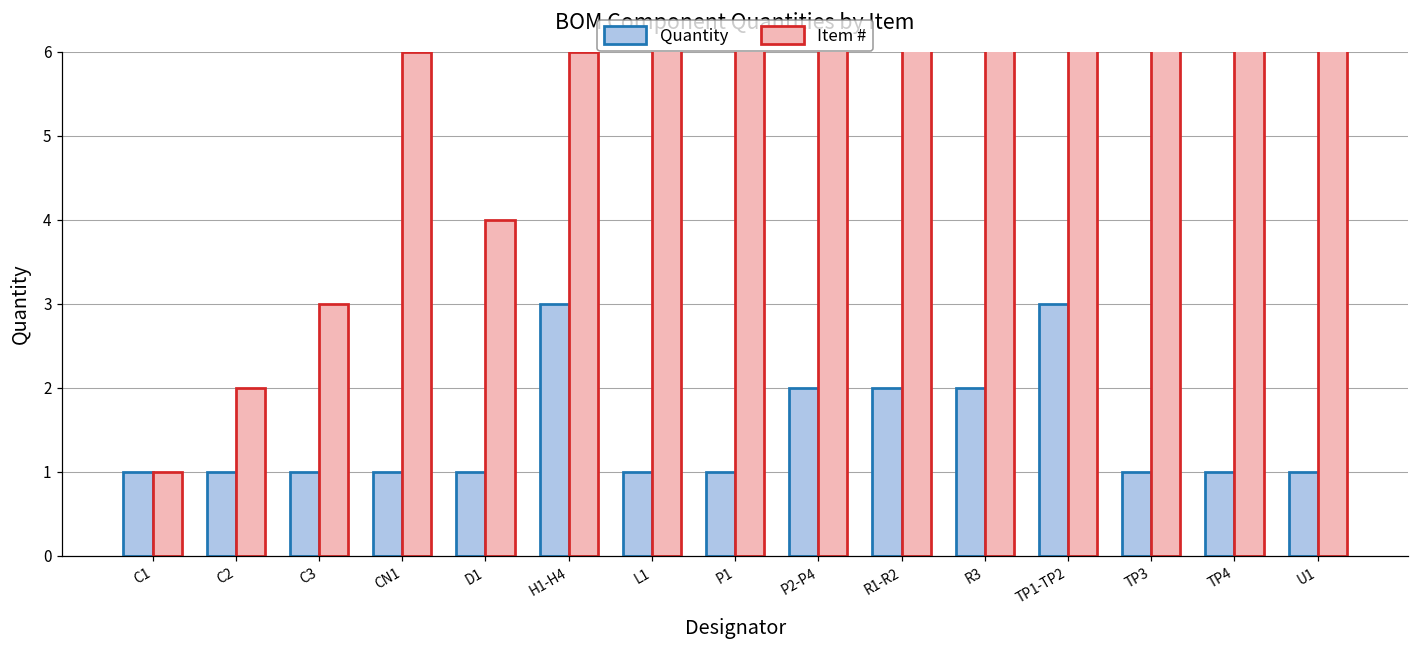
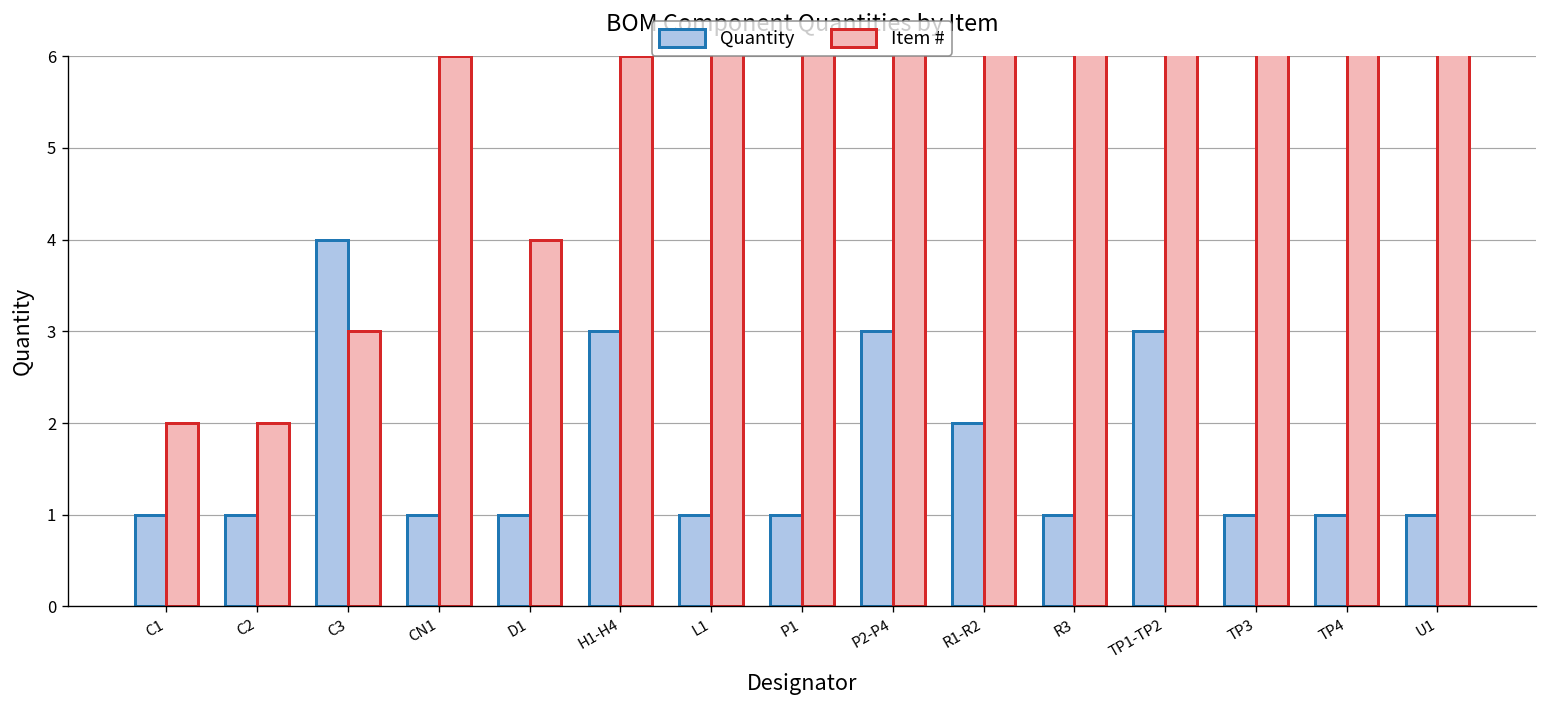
  {
    "Quantity": {
      "C1": 1,
      "C2": 1,
-     "C3": 1,
+     "C3": 4,
      "CN1": 1,
      "D1": 1,
      "H1-H4": 3,
      "L1": 1,
      "P1": 1,
-     "P2-P4": 2,
+     "P2-P4": 3,
      "R1-R2": 2,
-     "R3": 2,
+     "R3": 1,
      "TP1-TP2": 3,
      "TP3": 1,
      "TP4": 1,
      "U1": 1
    },
    "Item #": {
-     "C1": 1,
+     "C1": 2,
      "C2": 2,
      "C3": 3,
      "CN1": 6,
      "D1": 4,
      "H1-H4": 6
    }
  }
